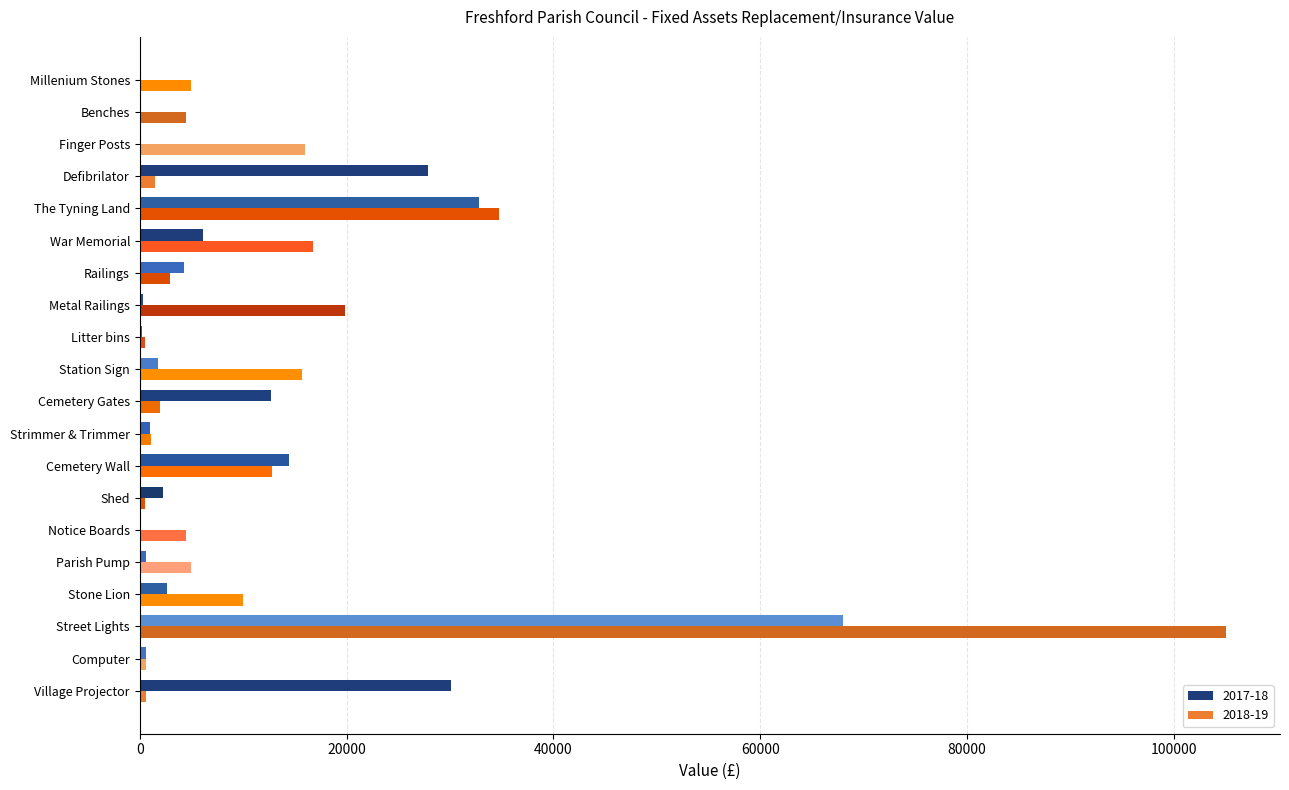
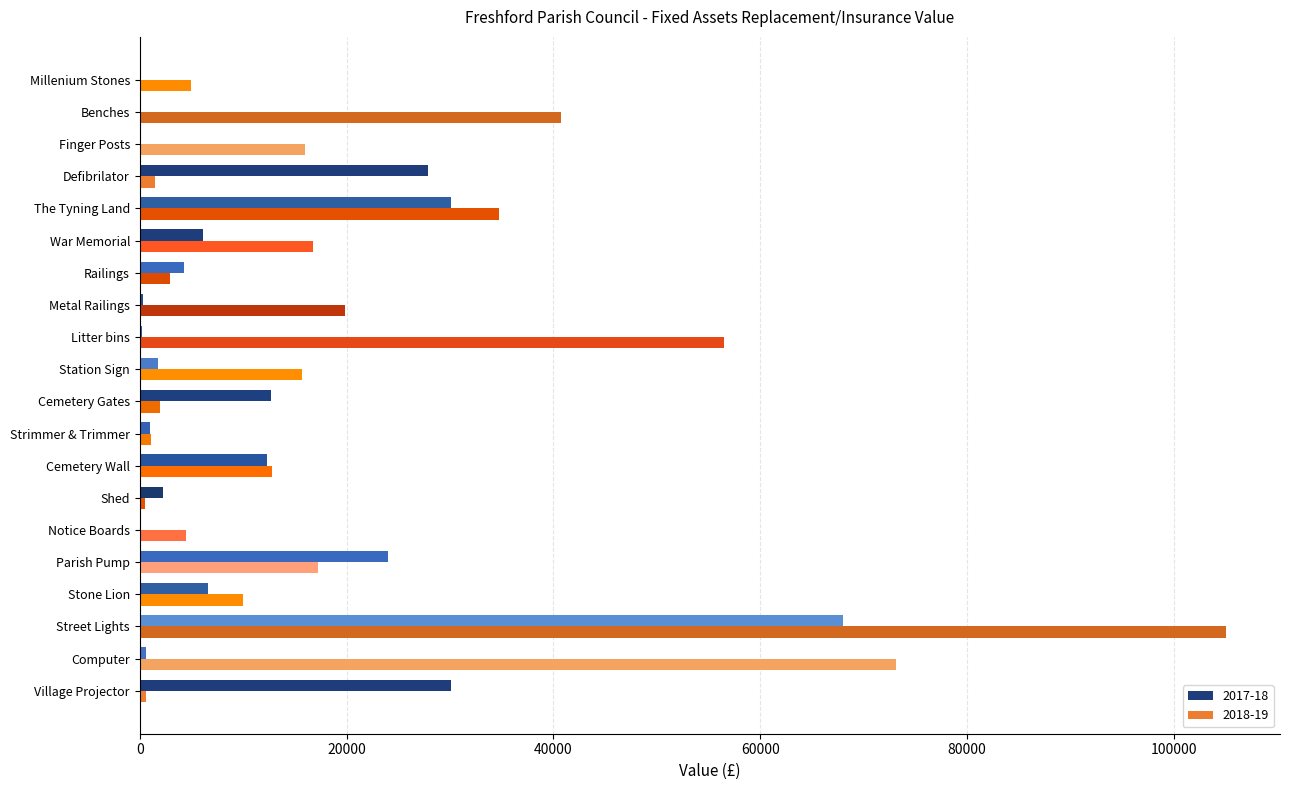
  {
    "2017-18": {
      "Millenium Stones": 0,
      "Benches": 0,
      "Finger Posts": 0,
      "Defibrilator": 27800,
-     "The Tyning Land": 32800,
+     "The Tyning Land": 30100,
      "War Memorial": 6100,
      "Railings": 4300,
      "Metal Railings": 300,
      "Station Sign": 1800,
      "Cemetery Gates": 12700,
      "Strimmer & Trimmer": 1000,
-     "Cemetery Wall": 14400,
+     "Cemetery Wall": 12300,
      "Shed": 2300,
      "Notice Boards": 0,
-     "Parish Pump": 600,
-     "Stone Lion": 2600,
+     "Parish Pump": 24000,
+     "Stone Lion": 6600,
      "Street Lights": 68000,
      "Computer": 600,
      "Village Projector": 30100
    },
    "2018-19": {
      "Millenium Stones": 5000,
-     "Benches": 4500,
+     "Benches": 40800,
      "Finger Posts": 16000,
      "Defibrilator": 1500,
      "The Tyning Land": 34800,
      "War Memorial": 16800,
      "Railings": 3000,
      "Metal Railings": 19800,
-     "Litter bins": 500,
+     "Litter bins": 56500,
      "Station Sign": 15600,
      "Cemetery Gates": 2000,
      "Strimmer & Trimmer": 1100,
      "Cemetery Wall": 12800,
      "Shed": 500,
      "Notice Boards": 4500,
-     "Parish Pump": 5000,
+     "Parish Pump": 17300,
      "Stone Lion": 10000,
      "Street Lights": 105000,
-     "Computer": 600,
+     "Computer": 73100,
      "Village Projector": 600
    }
  }
